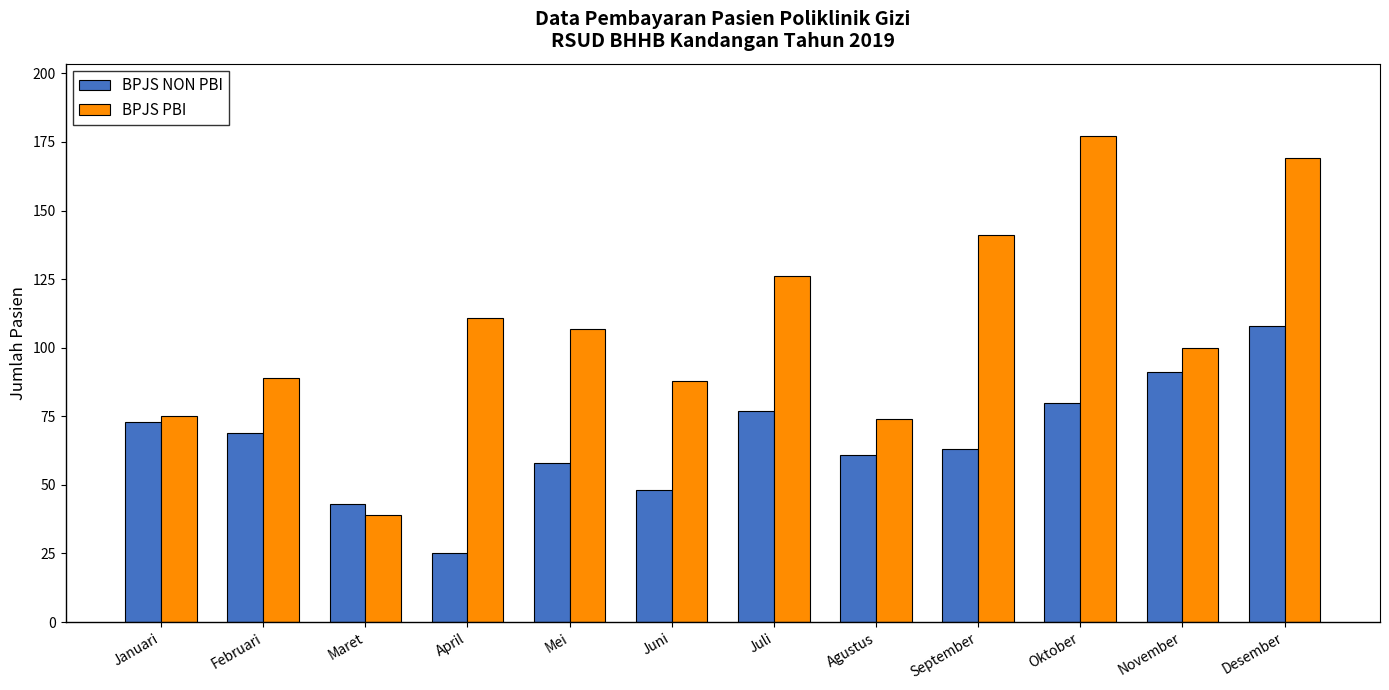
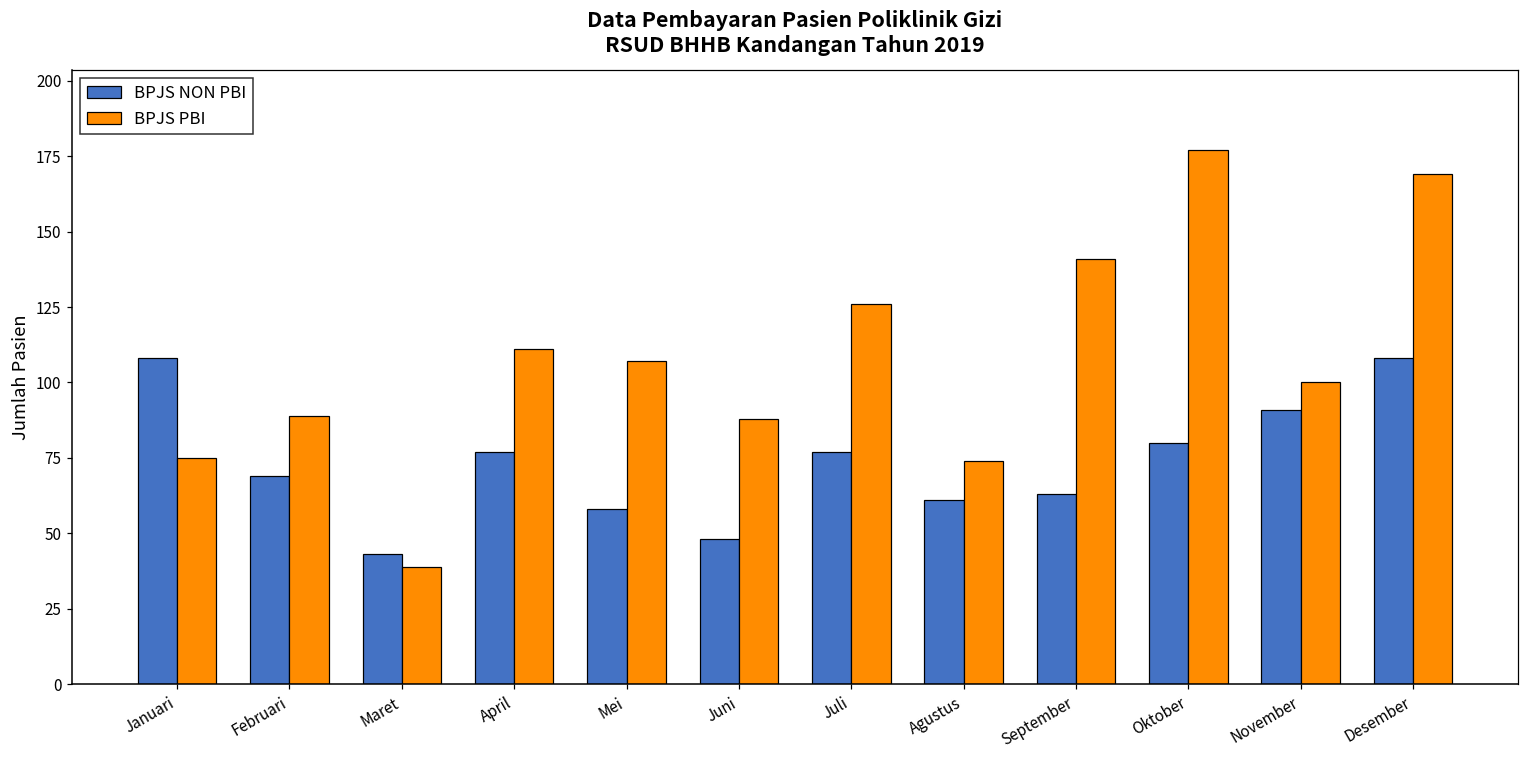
  {
    "BPJS NON PBI": {
-     "Januari": 73,
+     "Januari": 108,
      "Februari": 69,
      "Maret": 43,
-     "April": 25,
+     "April": 77,
      "Mei": 58,
      "Juni": 48,
      "Juli": 77,
      "Agustus": 61,
      "September": 63,
      "Oktober": 80,
      "November": 91,
      "Desember": 108
    },
    "BPJS PBI": {
      "Januari": 75,
      "Februari": 89,
      "Maret": 39,
      "April": 111,
      "Mei": 107,
      "Juni": 88,
      "Juli": 126,
      "Agustus": 74,
      "September": 141,
      "Oktober": 177,
      "November": 100,
      "Desember": 169
    }
  }
